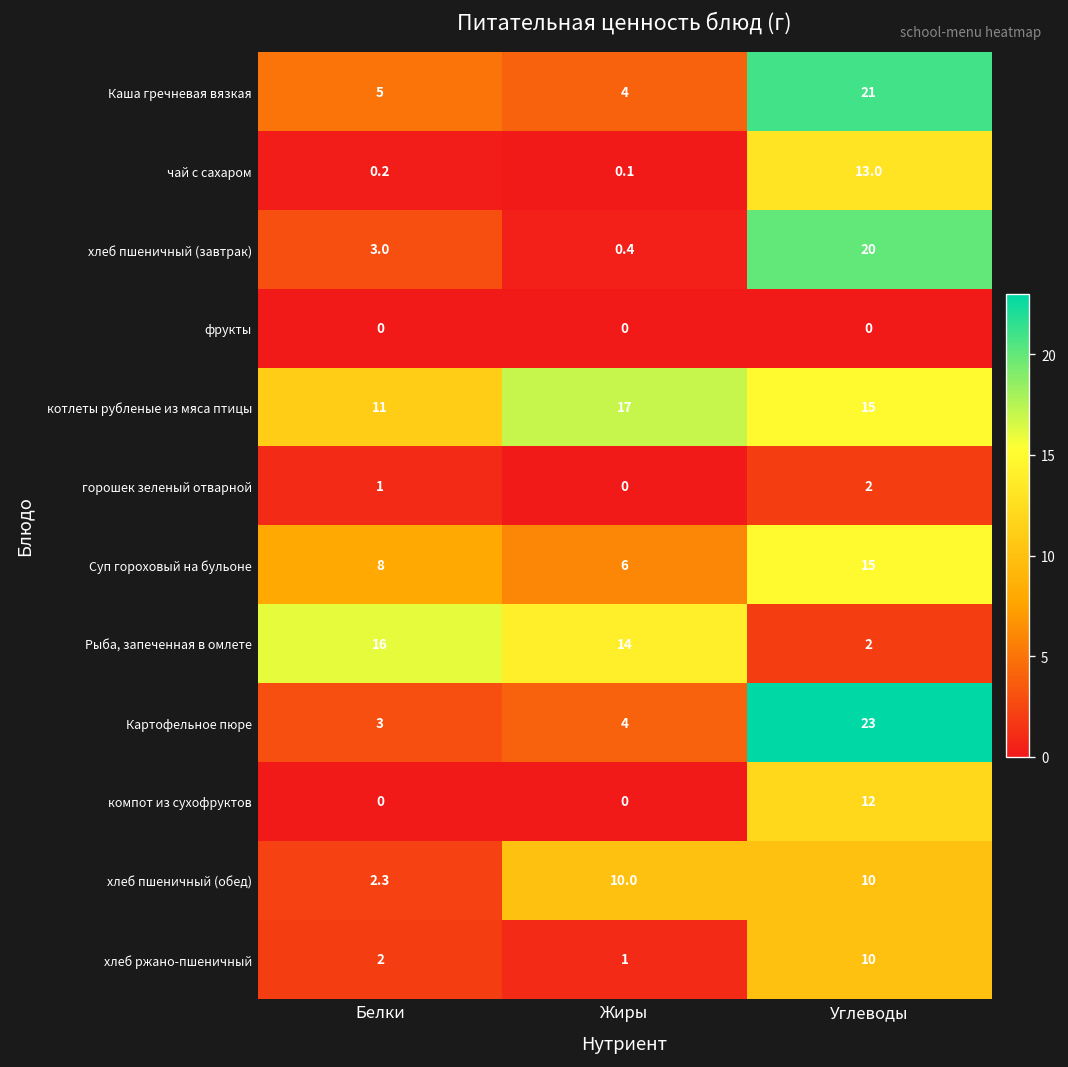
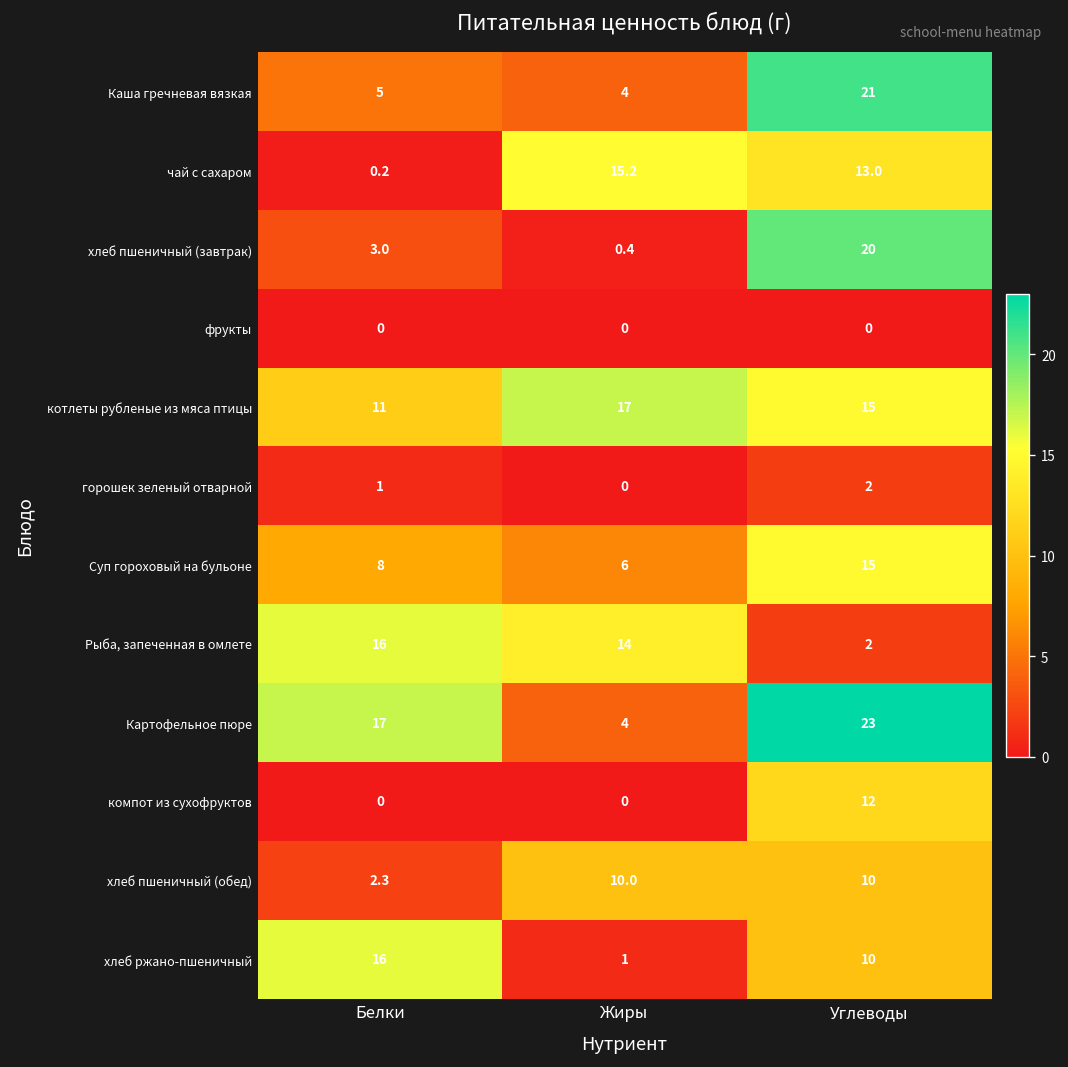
  {
    "Каша гречневая вязкая": {
      "Белки": 5,
      "Жиры": 4,
      "Углеводы": 21
    },
    "чай с сахаром": {
      "Белки": 0.2,
-     "Жиры": 0.1,
+     "Жиры": 15.2,
      "Углеводы": 13.0
    },
    "хлеб пшеничный (завтрак)": {
      "Белки": 3.0,
      "Жиры": 0.4,
      "Углеводы": 20
    },
    "фрукты": {
      "Белки": 0,
      "Жиры": 0,
      "Углеводы": 0
    },
    "котлеты рубленые из мяса птицы": {
      "Белки": 11,
      "Жиры": 17,
      "Углеводы": 15
    },
    "горошек зеленый отварной": {
      "Белки": 1,
      "Жиры": 0,
      "Углеводы": 2
    },
    "Суп гороховый на бульоне": {
      "Белки": 8,
      "Жиры": 6,
      "Углеводы": 15
    },
    "Рыба, запеченная в омлете": {
      "Белки": 16,
      "Жиры": 14,
      "Углеводы": 2
    },
    "Картофельное пюре": {
-     "Белки": 3,
+     "Белки": 17,
      "Жиры": 4,
      "Углеводы": 23
    },
    "компот из сухофруктов": {
      "Белки": 0,
      "Жиры": 0,
      "Углеводы": 12
    },
    "хлеб пшеничный (обед)": {
      "Белки": 2.3,
      "Жиры": 10.0,
      "Углеводы": 10
    },
    "хлеб ржано-пшеничный": {
-     "Белки": 2,
+     "Белки": 16,
      "Жиры": 1,
      "Углеводы": 10
    }
  }
